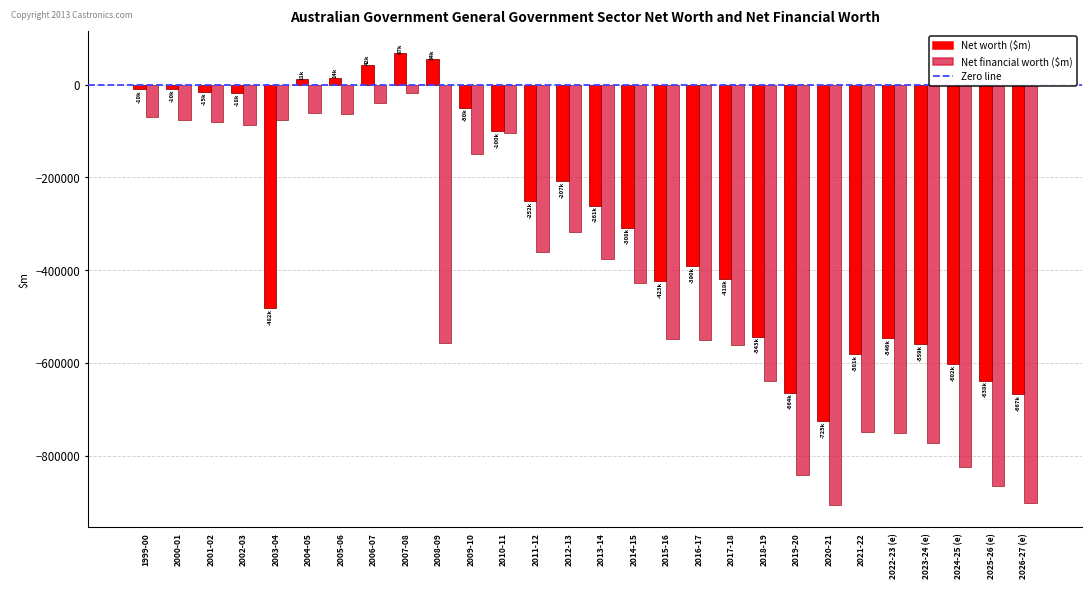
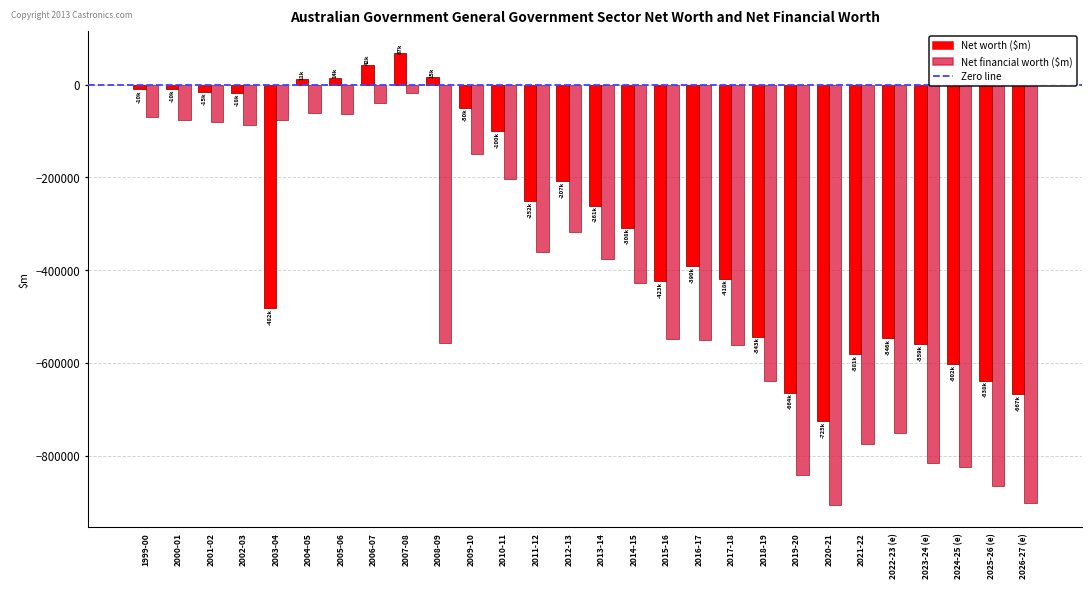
  {
    "Net worth ($m)": {
      "1999-00": "-10k",
      "2000-01": "-10k",
      "2001-02": "-15k",
      "2003-04": "-482k",
      "2004-05": "11k",
      "2005-06": "14k",
      "2007-08": "67k",
-     "2008-09": "54k",
+     "2008-09": "15k",
      "2009-10": "-50k",
      "2011-12": "-252k",
      "2014-15": "-308k",
      "2017-18": "-418k",
      "2018-19": "-543k",
      "2020-21": "-725k",
      "2023-24 (e)": "-559k",
      "2026-27 (e)": "-667k"
    },
    "Net financial worth ($m)": {
      "1999-00": "-70000",
      "2000-01": "-80000",
      "2001-02": "-80000",
      "2002-03": "-90000",
      "2003-04": "-80000",
      "2004-05": "-60000",
      "2005-06": "-60000",
      "2006-07": "-40000",
      "2007-08": "-20000",
      "2008-09": "-560000",
      "2009-10": "-150000",
-     "2010-11": "-100000",
+     "2010-11": "-200000",
      "2011-12": "-360000",
      "2012-13": "-320000",
      "2013-14": "-380000",
      "2014-15": "-430000",
      "2015-16": "-550000",
      "2016-17": "-550000",
      "2017-18": "-560000",
      "2018-19": "-640000",
      "2019-20": "-840000",
      "2020-21": "-910000",
-     "2021-22": "-750000",
+     "2021-22": "-780000",
      "2022-23 (e)": "-750000",
-     "2023-24 (e)": "-770000",
+     "2023-24 (e)": "-810000",
      "2024-25 (e)": "-830000",
      "2025-26 (e)": "-870000",
      "2026-27 (e)": "-900000"
    }
  }
